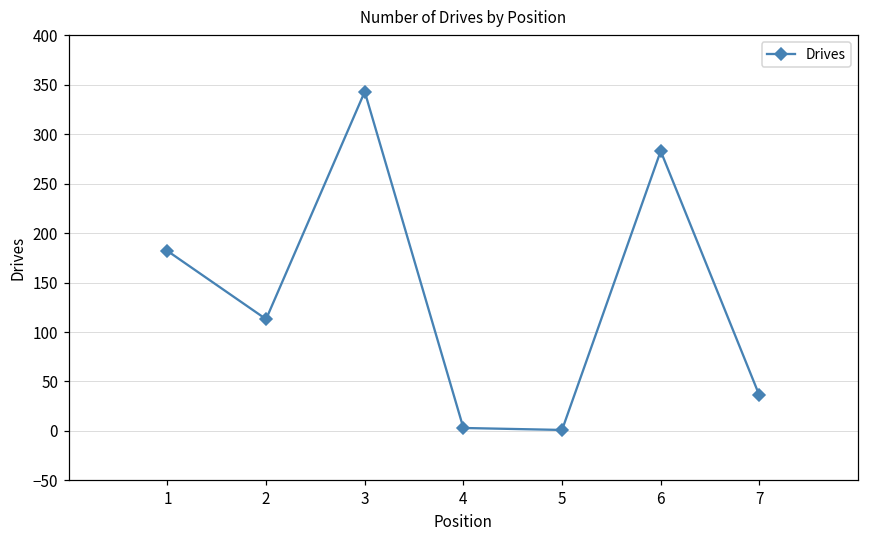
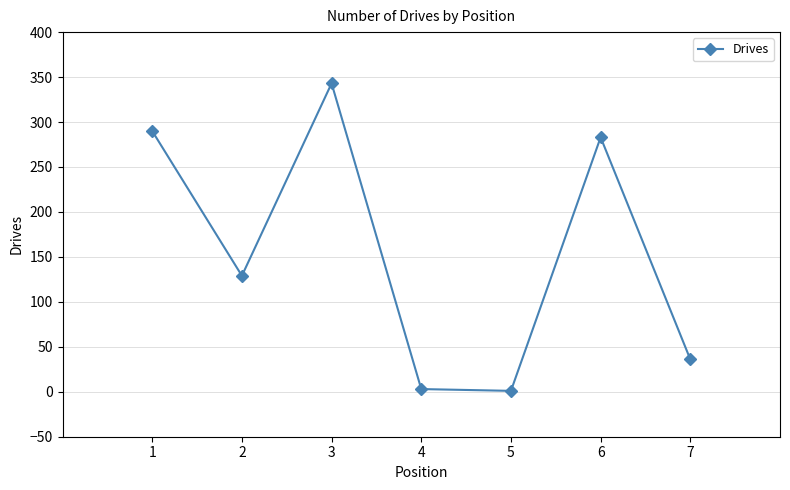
  {
-   "1": 180,
-   "2": 110,
+   "1": 290,
+   "2": 130,
    "3": 340,
    "4": 0,
    "5": 0,
    "6": 280,
    "7": 40
  }
